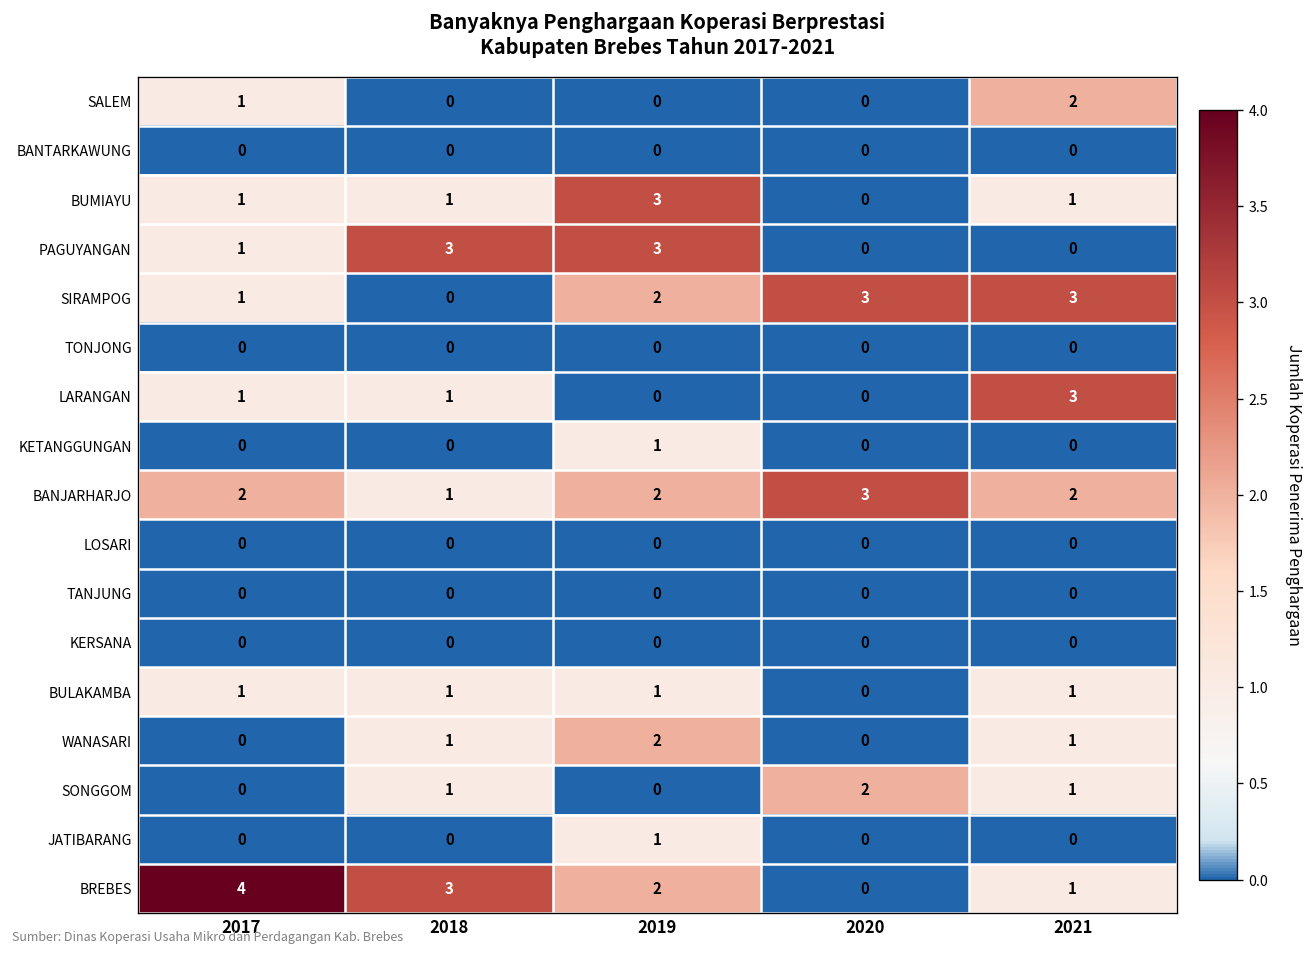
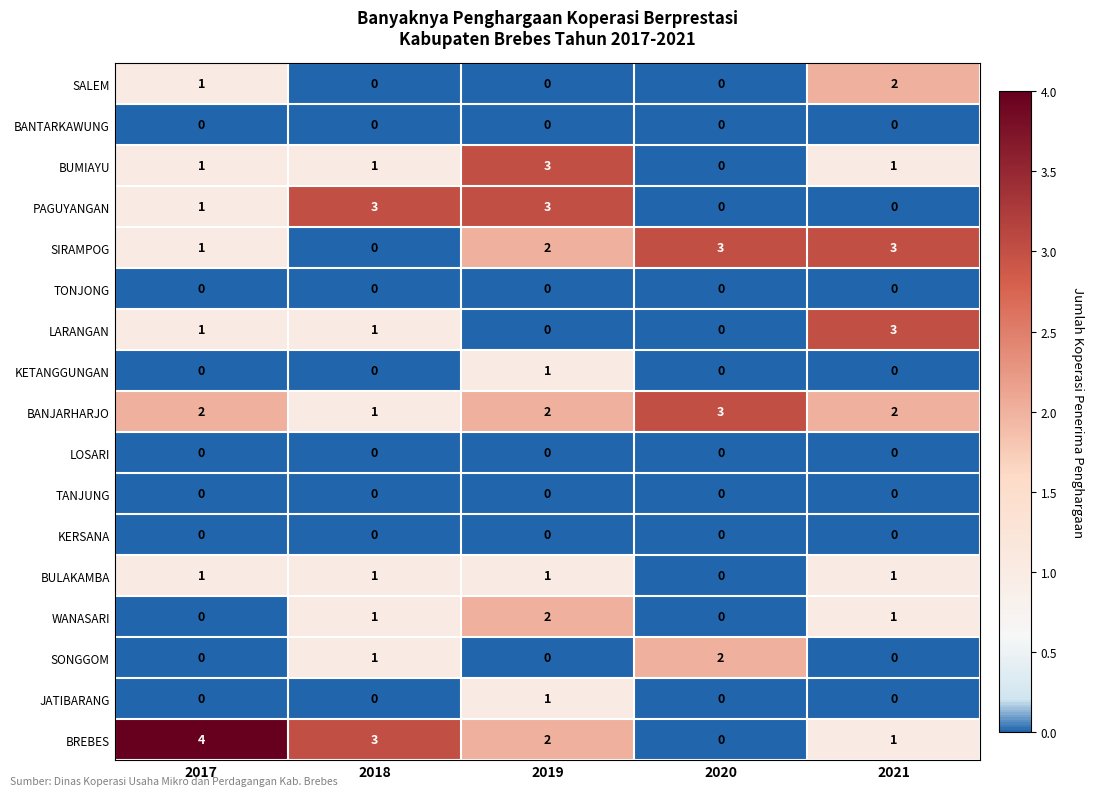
  {
    "SALEM": {
      "2017": 1,
      "2018": 0,
      "2019": 0,
      "2020": 0,
      "2021": 2
    },
    "BANTARKAWUNG": {
      "2017": 0,
      "2018": 0,
      "2019": 0,
      "2020": 0,
      "2021": 0
    },
    "BUMIAYU": {
      "2017": 1,
      "2018": 1,
      "2019": 3,
      "2020": 0,
      "2021": 1
    },
    "PAGUYANGAN": {
      "2017": 1,
      "2018": 3,
      "2019": 3,
      "2020": 0,
      "2021": 0
    },
    "SIRAMPOG": {
      "2017": 1,
      "2018": 0,
      "2019": 2,
      "2020": 3,
      "2021": 3
    },
    "TONJONG": {
      "2017": 0,
      "2018": 0,
      "2019": 0,
      "2020": 0,
      "2021": 0
    },
    "LARANGAN": {
      "2017": 1,
      "2018": 1,
      "2019": 0,
      "2020": 0,
      "2021": 3
    },
    "KETANGGUNGAN": {
      "2017": 0,
      "2018": 0,
      "2019": 1,
      "2020": 0,
      "2021": 0
    },
    "BANJARHARJO": {
      "2017": 2,
      "2018": 1,
      "2019": 2,
      "2020": 3,
      "2021": 2
    },
    "LOSARI": {
      "2017": 0,
      "2018": 0,
      "2019": 0,
      "2020": 0,
      "2021": 0
    },
    "TANJUNG": {
      "2017": 0,
      "2018": 0,
      "2019": 0,
      "2020": 0,
      "2021": 0
    },
    "KERSANA": {
      "2017": 0,
      "2018": 0,
      "2019": 0,
      "2020": 0,
      "2021": 0
    },
    "BULAKAMBA": {
      "2017": 1,
      "2018": 1,
      "2019": 1,
      "2020": 0,
      "2021": 1
    },
    "WANASARI": {
      "2017": 0,
      "2018": 1,
      "2019": 2,
      "2020": 0,
      "2021": 1
    },
    "SONGGOM": {
      "2017": 0,
      "2018": 1,
      "2019": 0,
      "2020": 2,
-     "2021": 1
+     "2021": 0
    },
    "JATIBARANG": {
      "2017": 0,
      "2018": 0,
      "2019": 1,
      "2020": 0,
      "2021": 0
    },
    "BREBES": {
      "2017": 4,
      "2018": 3,
      "2019": 2,
      "2020": 0,
      "2021": 1
    }
  }
